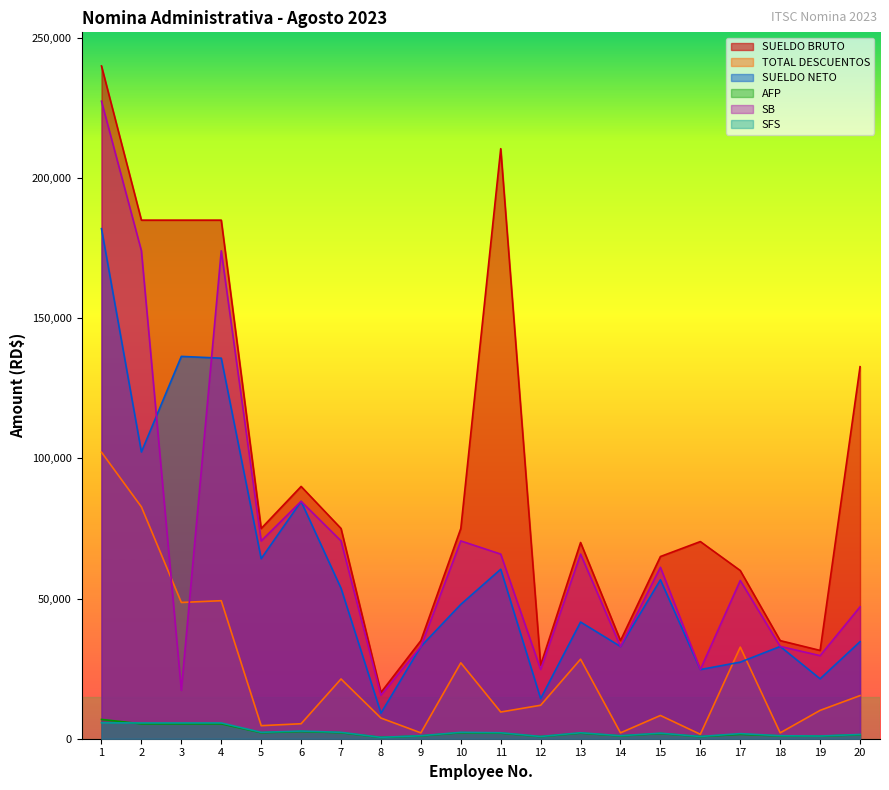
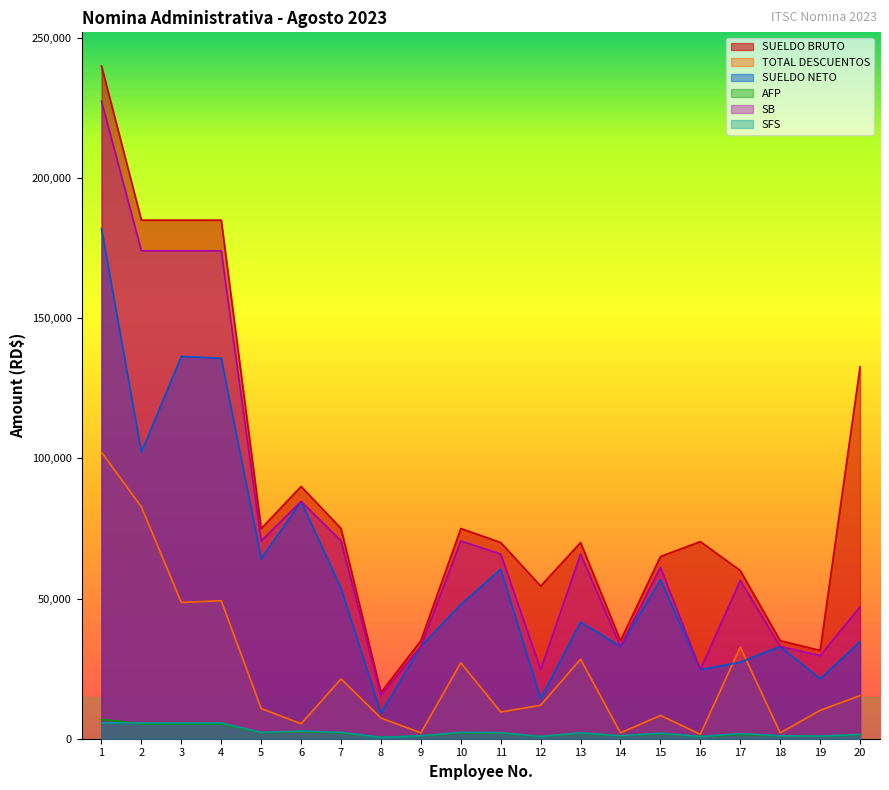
  {
    "SUELDO BRUTO": {
      "1": "240,000",
      "2": "185,000",
      "3": "185,000",
      "4": "185,000",
      "5": "75,000",
      "6": "90,000",
      "7": "75,000",
      "8": "17,000",
      "9": "35,000",
      "10": "75,000",
-     "11": "210,000",
-     "12": "26,000",
+     "11": "70,000",
+     "12": "54,000",
      "13": "70,000",
      "14": "35,000",
      "15": "65,000",
      "16": "70,000",
      "17": "60,000",
      "18": "35,000",
      "19": "32,000",
      "20": "133,000"
    },
    "TOTAL DESCUENTOS": {
      "1": "102,000",
      "2": "83,000",
      "3": "49,000",
      "4": "49,000",
-     "5": "5,000",
+     "5": "11,000",
      "6": "5,000",
      "7": "21,000",
      "8": "7,000",
      "9": "2,000",
      "10": "27,000",
      "11": "10,000",
      "12": "12,000",
      "13": "28,000",
      "14": "2,000",
      "15": "8,000",
      "17": "33,000",
      "18": "2,000",
      "19": "10,000",
      "20": "15,000"
    },
    "AFP": {
      "1": "7,000"
    },
    "SB": {
      "1": "227,000",
      "2": "174,000",
-     "3": "17,000",
+     "3": "174,000",
      "4": "174,000",
      "5": "71,000",
      "7": "71,000",
      "8": "16,000",
      "10": "71,000",
      "11": "66,000",
      "12": "25,000",
      "13": "66,000",
      "15": "61,000",
      "17": "56,000",
      "19": "30,000",
      "20": "47,000"
    }
  }
